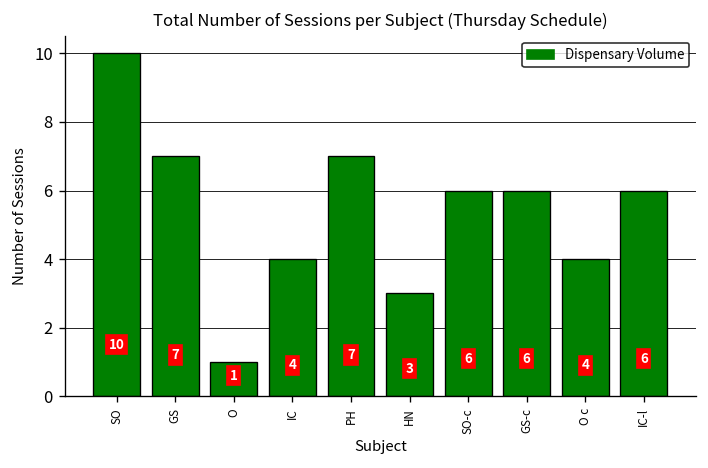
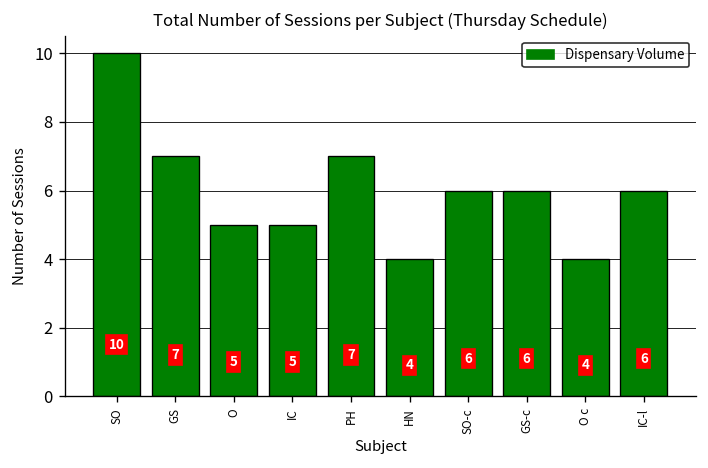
  {
-   "O": 1,
-   "IC": 4,
-   "HN": 3
+   "O": 5,
+   "IC": 5,
+   "HN": 4
  }
